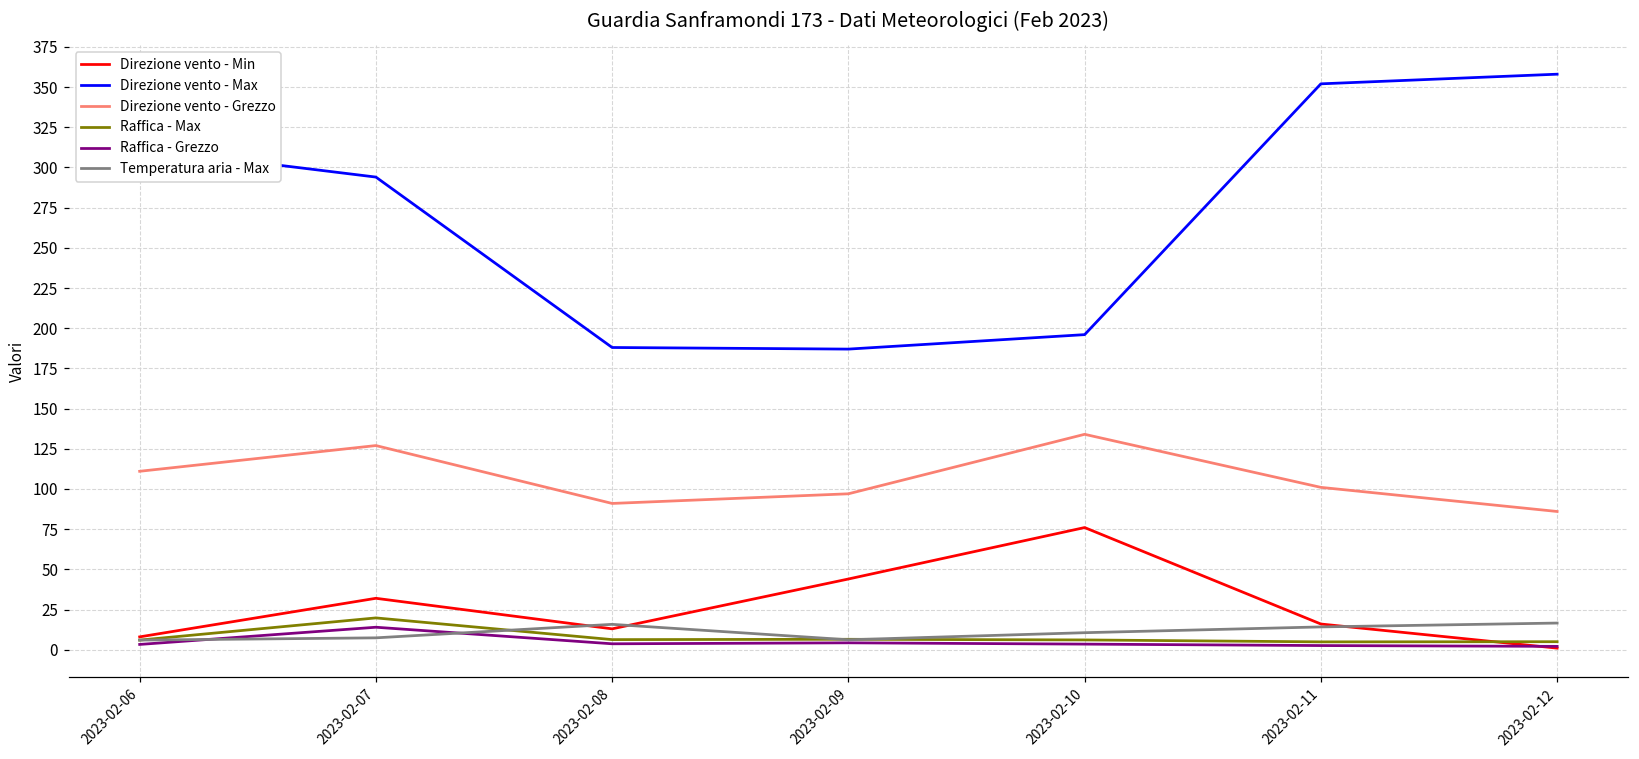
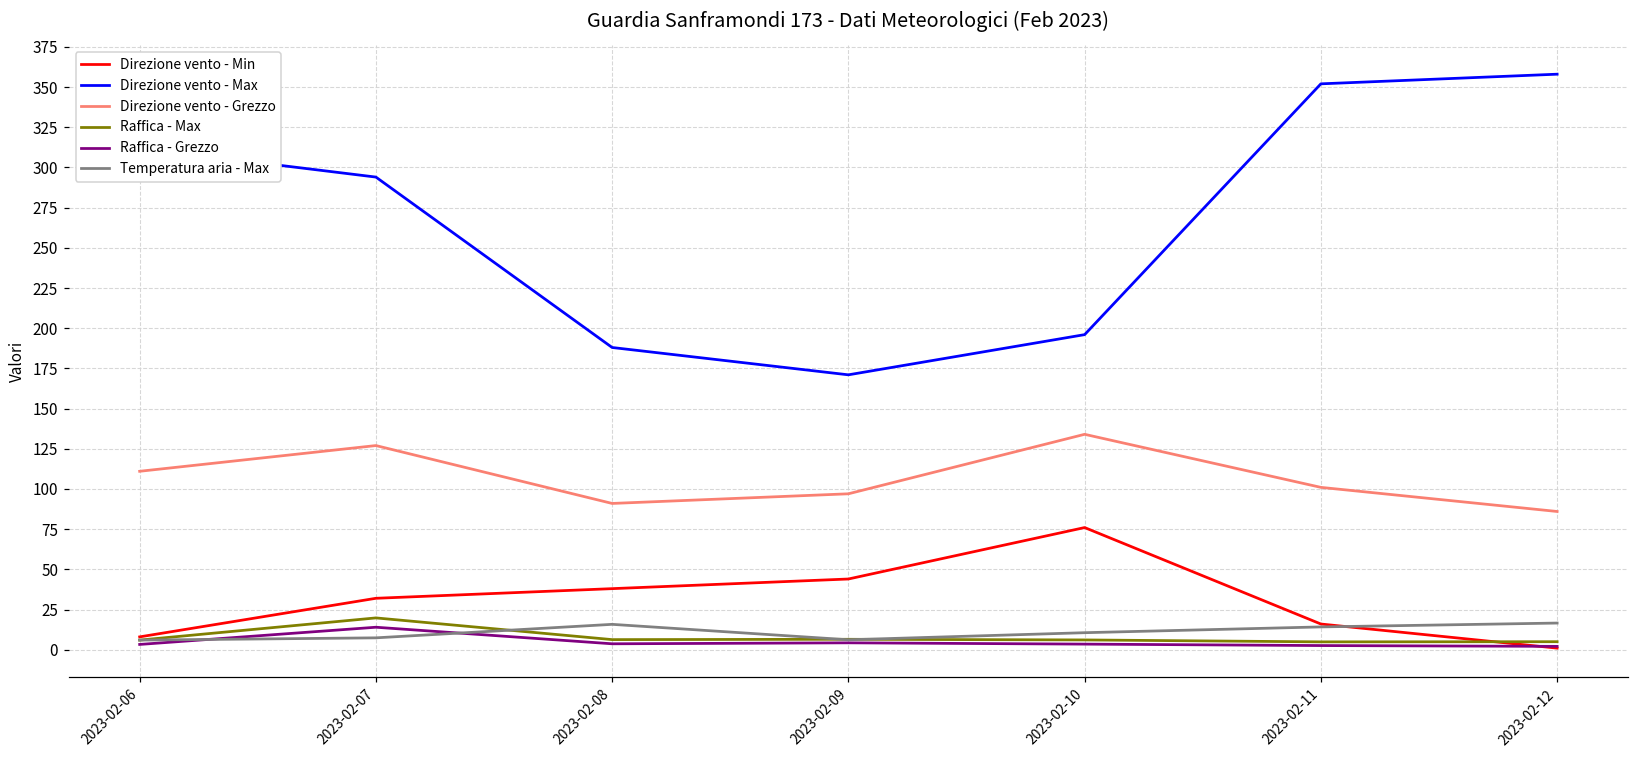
  {
    "Direzione vento - Min": {
      "2023-02-06": 8,
      "2023-02-07": 32,
-     "2023-02-08": 13,
+     "2023-02-08": 38,
      "2023-02-09": 44,
      "2023-02-10": 76,
      "2023-02-11": 16
    },
    "Direzione vento - Max": {
      "2023-02-07": 294,
      "2023-02-08": 188,
-     "2023-02-09": 187,
+     "2023-02-09": 171,
      "2023-02-10": 196,
      "2023-02-11": 352,
      "2023-02-12": 358
    },
    "Direzione vento - Grezzo": {
      "2023-02-06": 111,
      "2023-02-07": 127,
      "2023-02-08": 91,
      "2023-02-09": 97,
      "2023-02-10": 134,
      "2023-02-11": 101,
      "2023-02-12": 86
    },
    "Raffica - Max": {
      "2023-02-07": 20,
      "2023-02-08": 6,
      "2023-02-10": 6,
      "2023-02-11": 5,
      "2023-02-12": 5
    },
    "Raffica - Grezzo": {
      "2023-02-06": 3,
      "2023-02-07": 14,
      "2023-02-08": 4,
      "2023-02-09": 4,
      "2023-02-10": 4,
      "2023-02-11": 3
    },
    "Temperatura aria - Max": {
      "2023-02-07": 7,
      "2023-02-08": 16,
      "2023-02-10": 11,
      "2023-02-11": 14,
      "2023-02-12": 17
    }
  }
